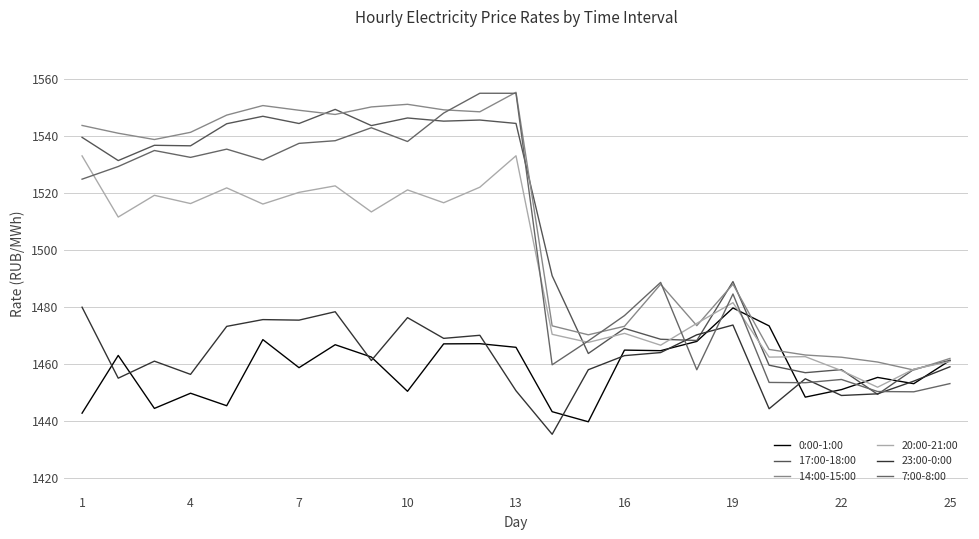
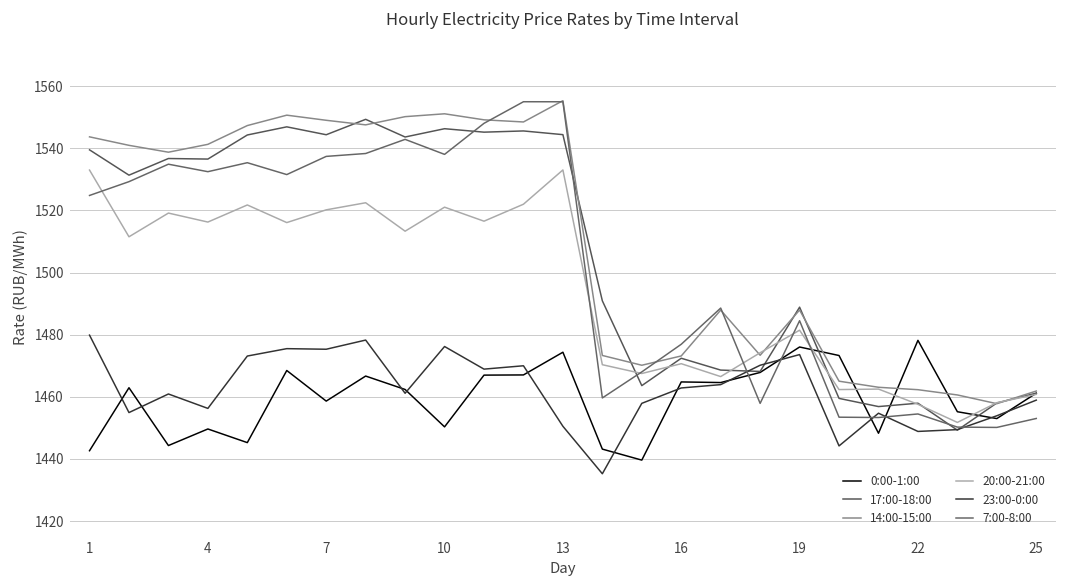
  {
    "0:00-1:00": {
      "1": 1443,
      "4": 1450,
      "7": 1459,
      "10": 1450,
-     "13": 1466,
+     "13": 1474,
      "16": 1465,
-     "19": 1480,
-     "22": 1451
+     "19": 1476,
+     "22": 1478
    }
  }
